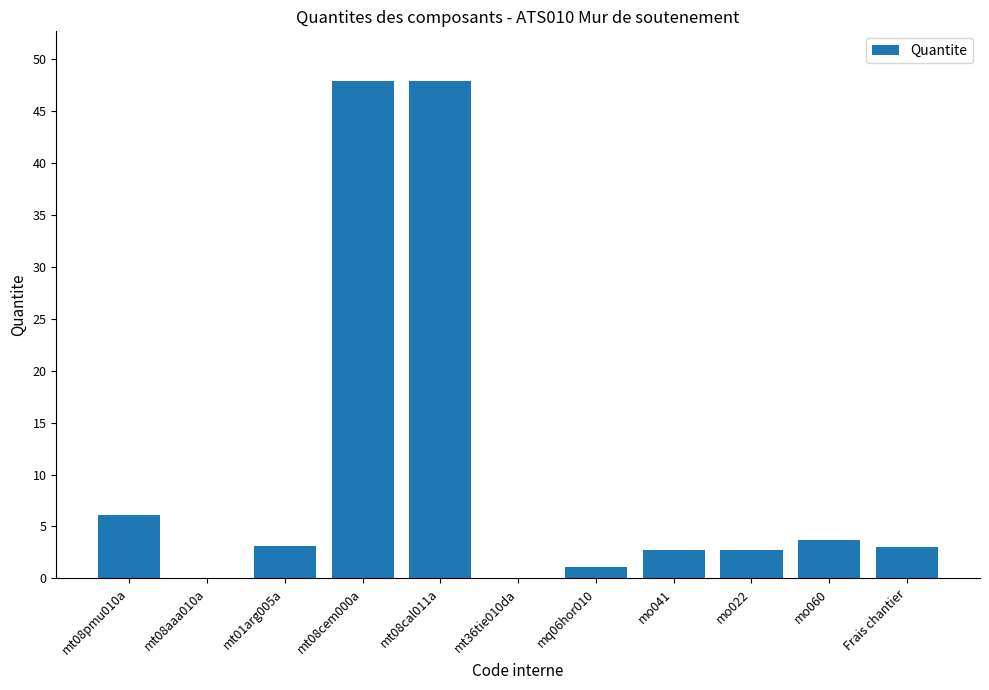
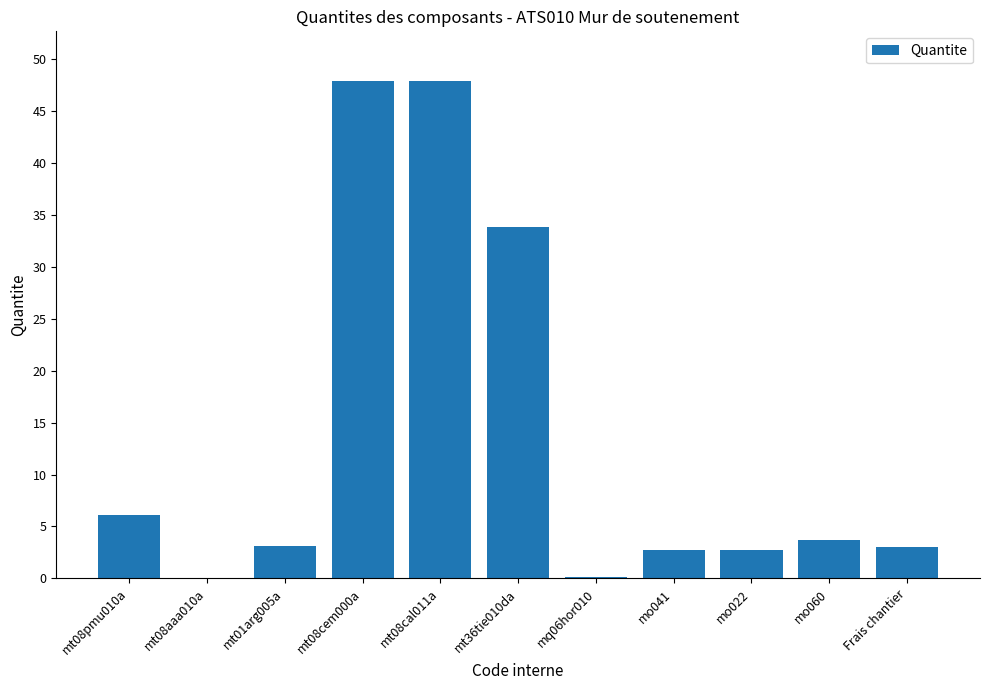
  {
    "mt08pmu010a": 6.1,
    "mt01arg005a": 3.1,
    "mt08cem000a": 47.9,
    "mt08cal011a": 47.9,
-   "mt36tie010da": 0.1,
-   "mq06hor010": 1.1,
+   "mt36tie010da": 33.9,
+   "mq06hor010": 0.2,
    "mo041": 2.8,
    "mo022": 2.8,
    "mo060": 3.7,
    "Frais chantier": 3.0
  }
